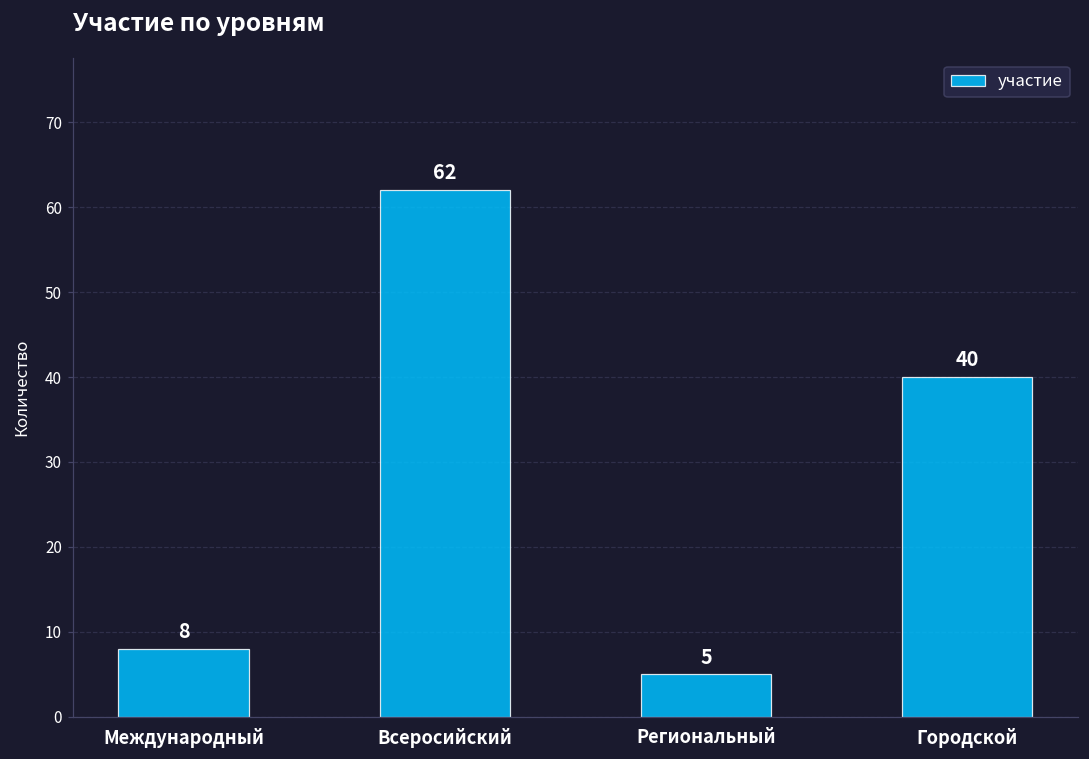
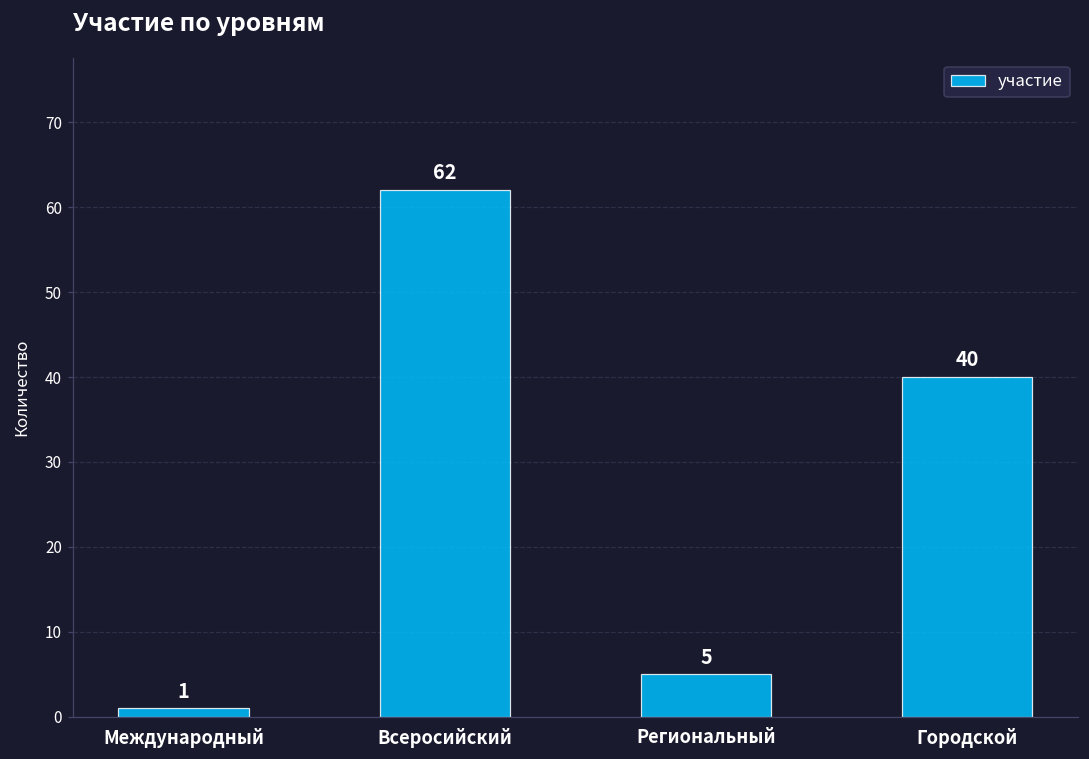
  {
-   "Международный": 8,
+   "Международный": 1,
    "Всеросийский": 62,
    "Региональный": 5,
    "Городской": 40
  }
